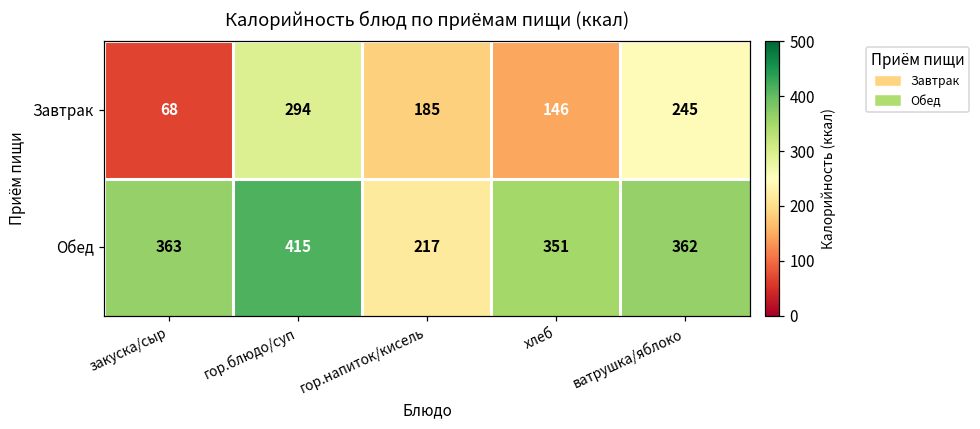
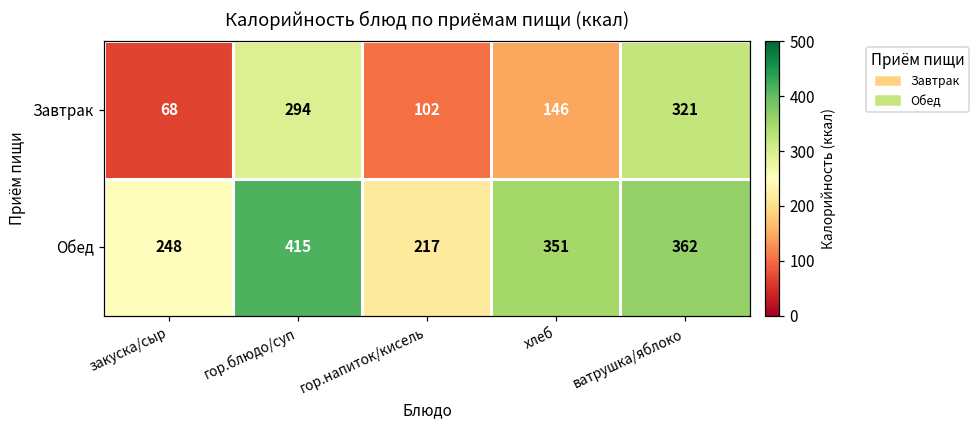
  {
    "Завтрак": {
      "закуска/сыр": 68,
      "гор.блюдо/суп": 294,
-     "гор.напиток/кисель": 185,
+     "гор.напиток/кисель": 102,
      "хлеб": 146,
-     "ватрушка/яблоко": 245
+     "ватрушка/яблоко": 321
    },
    "Обед": {
-     "закуска/сыр": 363,
+     "закуска/сыр": 248,
      "гор.блюдо/суп": 415,
      "гор.напиток/кисель": 217,
      "хлеб": 351,
      "ватрушка/яблоко": 362
    }
  }
